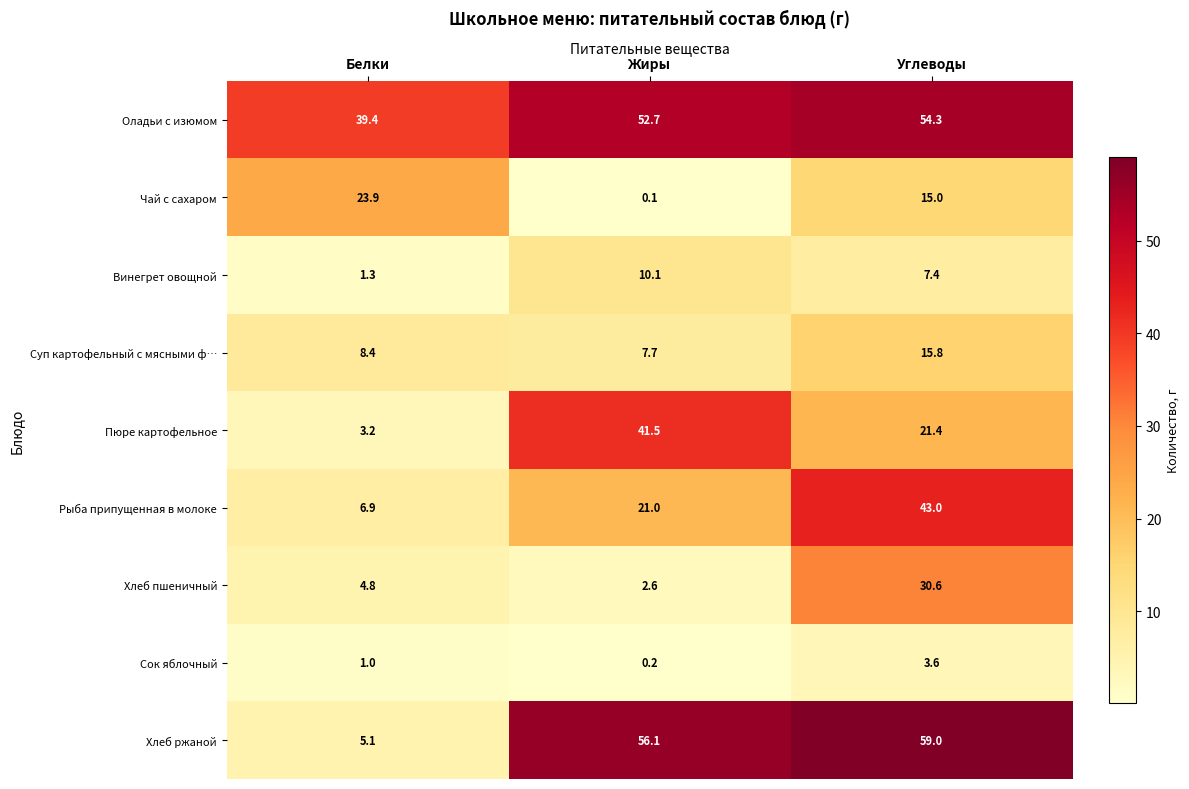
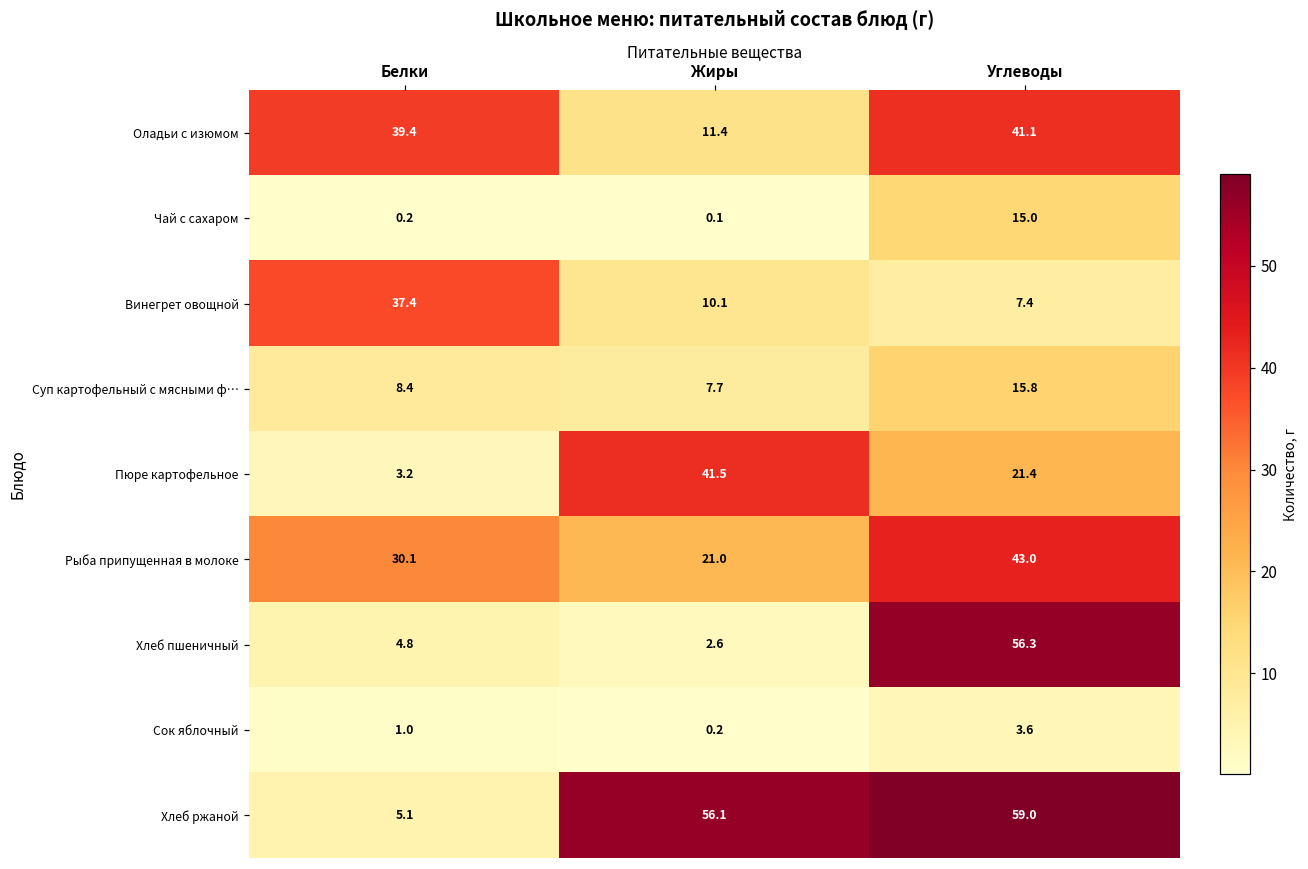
  {
    "Оладьи с изюмом": {
      "Белки": 39.4,
-     "Жиры": 52.7,
-     "Углеводы": 54.3
+     "Жиры": 11.4,
+     "Углеводы": 41.1
    },
    "Чай с сахаром": {
-     "Белки": 23.9,
+     "Белки": 0.2,
      "Жиры": 0.1,
      "Углеводы": 15.0
    },
    "Винегрет овощной": {
-     "Белки": 1.3,
+     "Белки": 37.4,
      "Жиры": 10.1,
      "Углеводы": 7.4
    },
    "Суп картофельный с мясными ф…": {
      "Белки": 8.4,
      "Жиры": 7.7,
      "Углеводы": 15.8
    },
    "Пюре картофельное": {
      "Белки": 3.2,
      "Жиры": 41.5,
      "Углеводы": 21.4
    },
    "Рыба припущенная в молоке": {
-     "Белки": 6.9,
+     "Белки": 30.1,
      "Жиры": 21.0,
      "Углеводы": 43.0
    },
    "Хлеб пшеничный": {
      "Белки": 4.8,
      "Жиры": 2.6,
-     "Углеводы": 30.6
+     "Углеводы": 56.3
    },
    "Сок яблочный": {
      "Белки": 1.0,
      "Жиры": 0.2,
      "Углеводы": 3.6
    },
    "Хлеб ржаной": {
      "Белки": 5.1,
      "Жиры": 56.1,
      "Углеводы": 59.0
    }
  }
